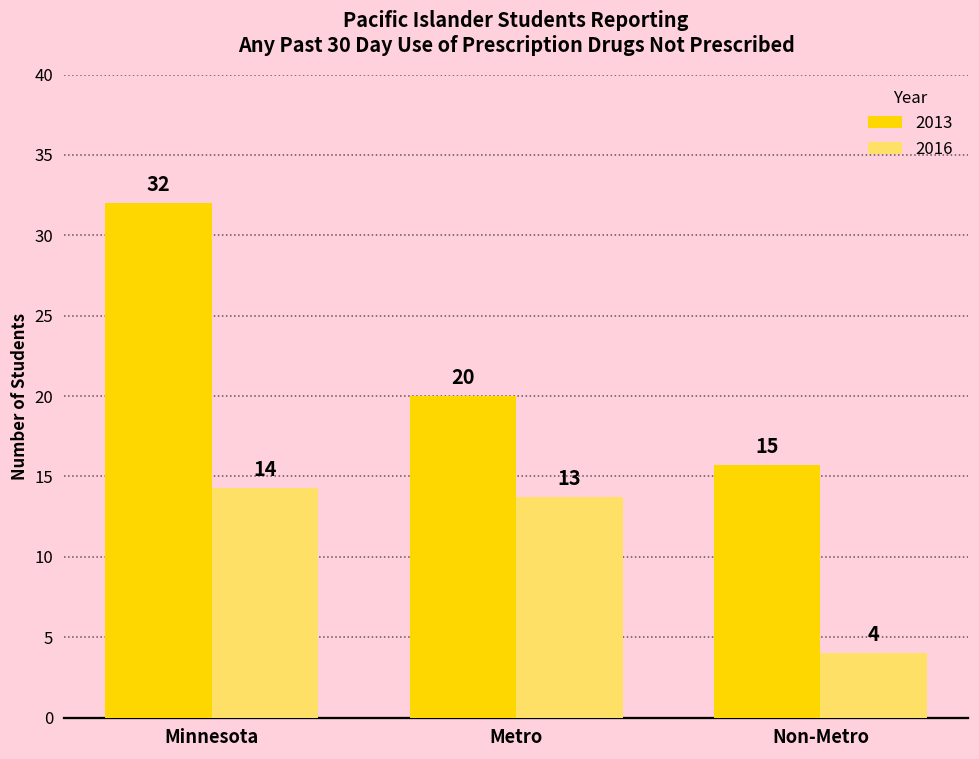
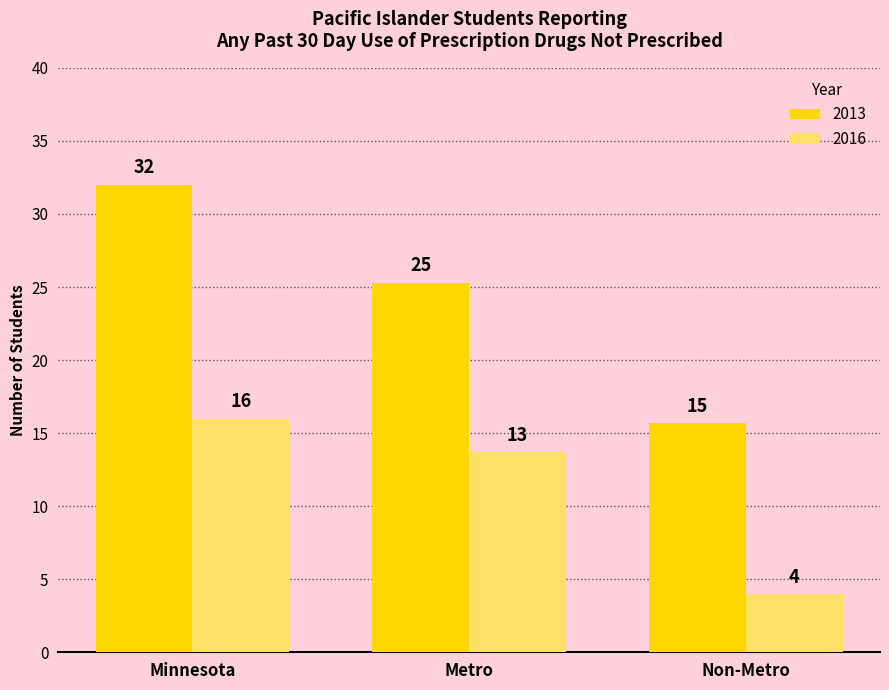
  {
    "2013": {
      "Minnesota": 32,
-     "Metro": 20
+     "Metro": 25
    },
    "2016": {
-     "Minnesota": 14,
+     "Minnesota": 16,
      "Non-Metro": 4
    }
  }
